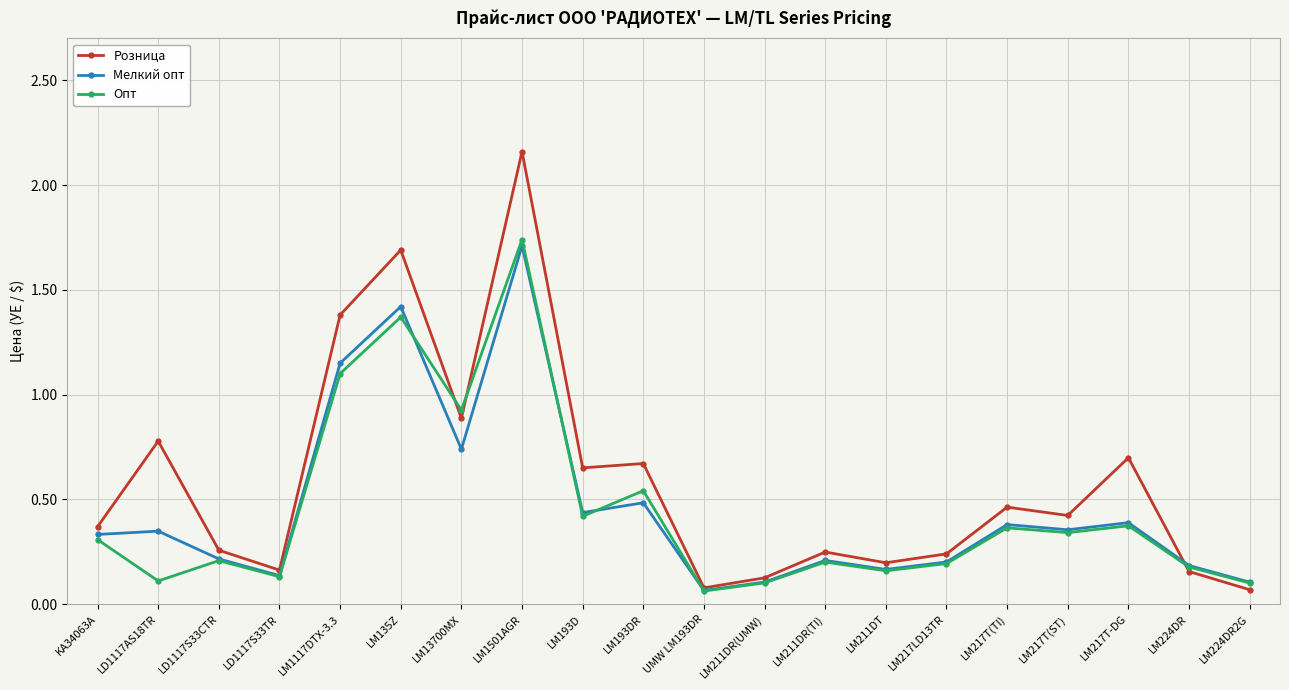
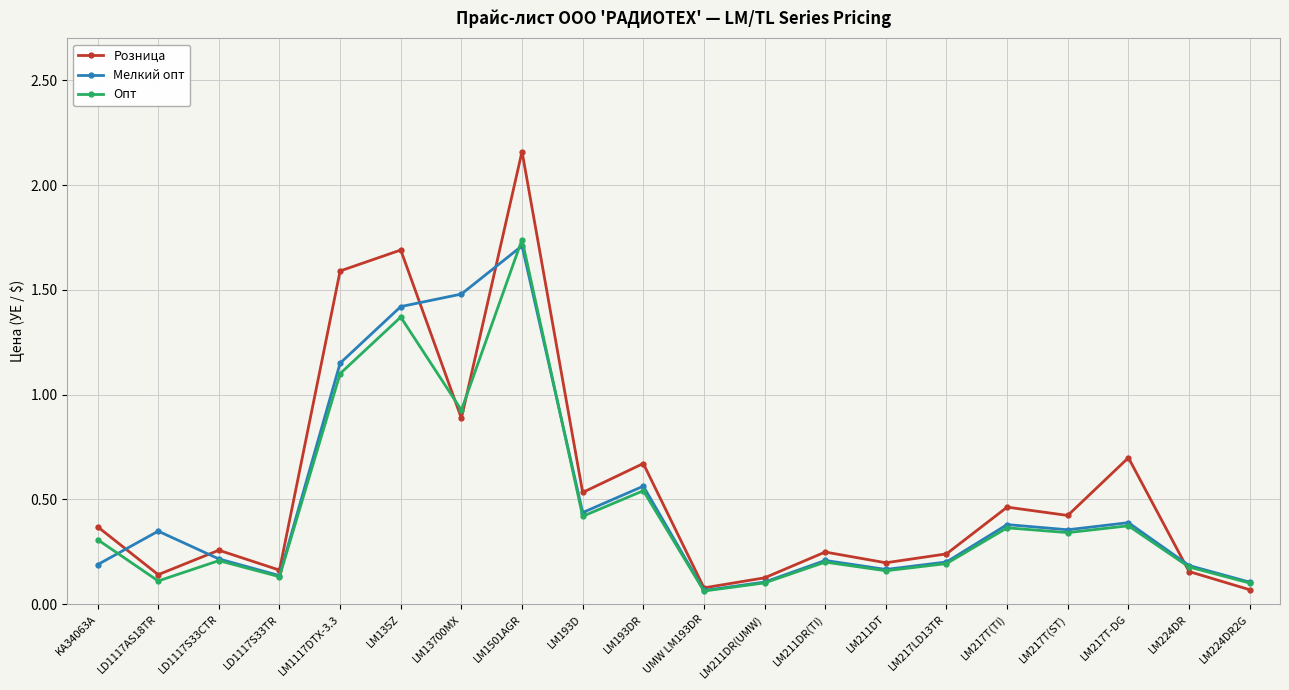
  {
    "Розница": {
      "KA34063A": 0.37,
-     "LD1117AS18TR": 0.78,
+     "LD1117AS18TR": 0.14,
      "LD1117S33CTR": 0.26,
      "LD1117S33TR": 0.16,
-     "LM1117DTX-3.3": 1.38,
+     "LM1117DTX-3.3": 1.59,
      "LM135Z": 1.69,
      "LM13700MX": 0.89,
      "LM1501AGR": 2.16,
-     "LM193D": 0.65,
+     "LM193D": 0.53,
      "LM193DR": 0.67,
      "UMW LM193DR": 0.08,
      "LM211DR(UMW)": 0.13,
      "LM211DR(TI)": 0.25,
      "LM211DT": 0.20,
      "LM217LD13TR": 0.24,
      "LM217T(TI)": 0.46,
      "LM217T(ST)": 0.42,
      "LM217T-DG": 0.70,
      "LM224DR": 0.16,
      "LM224DR2G": 0.07
    },
    "Мелкий опт": {
-     "KA34063A": 0.33,
+     "KA34063A": 0.19,
      "LD1117AS18TR": 0.35,
      "LM1117DTX-3.3": 1.15,
      "LM135Z": 1.42,
-     "LM13700MX": 0.74,
+     "LM13700MX": 1.48,
      "LM1501AGR": 1.71,
      "LM193D": 0.44,
-     "LM193DR": 0.48,
+     "LM193DR": 0.56,
      "LM217T(TI)": 0.38,
      "LM217T(ST)": 0.35,
      "LM217T-DG": 0.39
    },
    "Опт": {
      "KA34063A": 0.31,
      "LD1117AS18TR": 0.11,
      "LM1117DTX-3.3": 1.10,
      "LM135Z": 1.37,
      "LM13700MX": 0.93,
      "LM1501AGR": 1.74,
      "LM193D": 0.42,
      "LM193DR": 0.54,
      "LM217T(TI)": 0.36,
      "LM217T(ST)": 0.34,
      "LM217T-DG": 0.37
    }
  }
